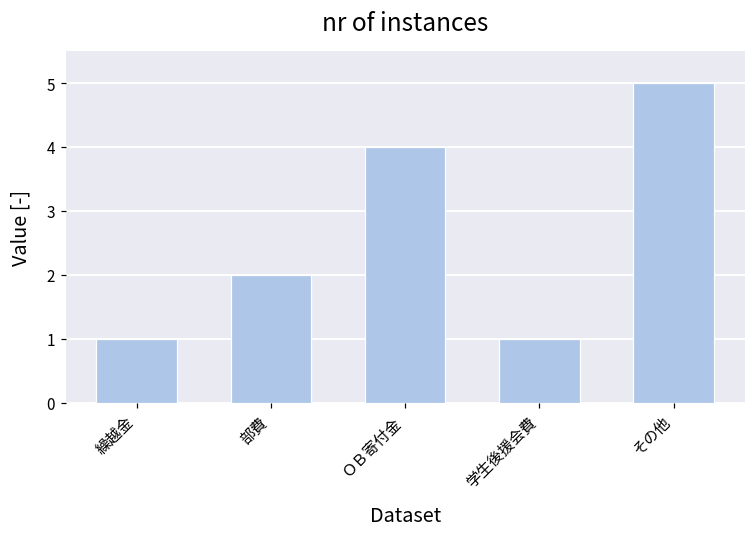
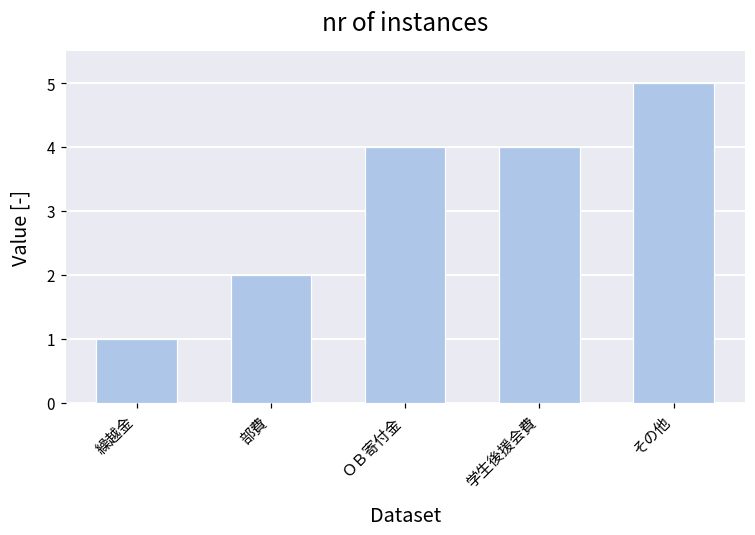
  {
    "繰越金": 1,
    "部費": 2,
    "ＯＢ寄付金": 4,
-   "学生後援会費": 1,
+   "学生後援会費": 4,
    "その他": 5
  }
